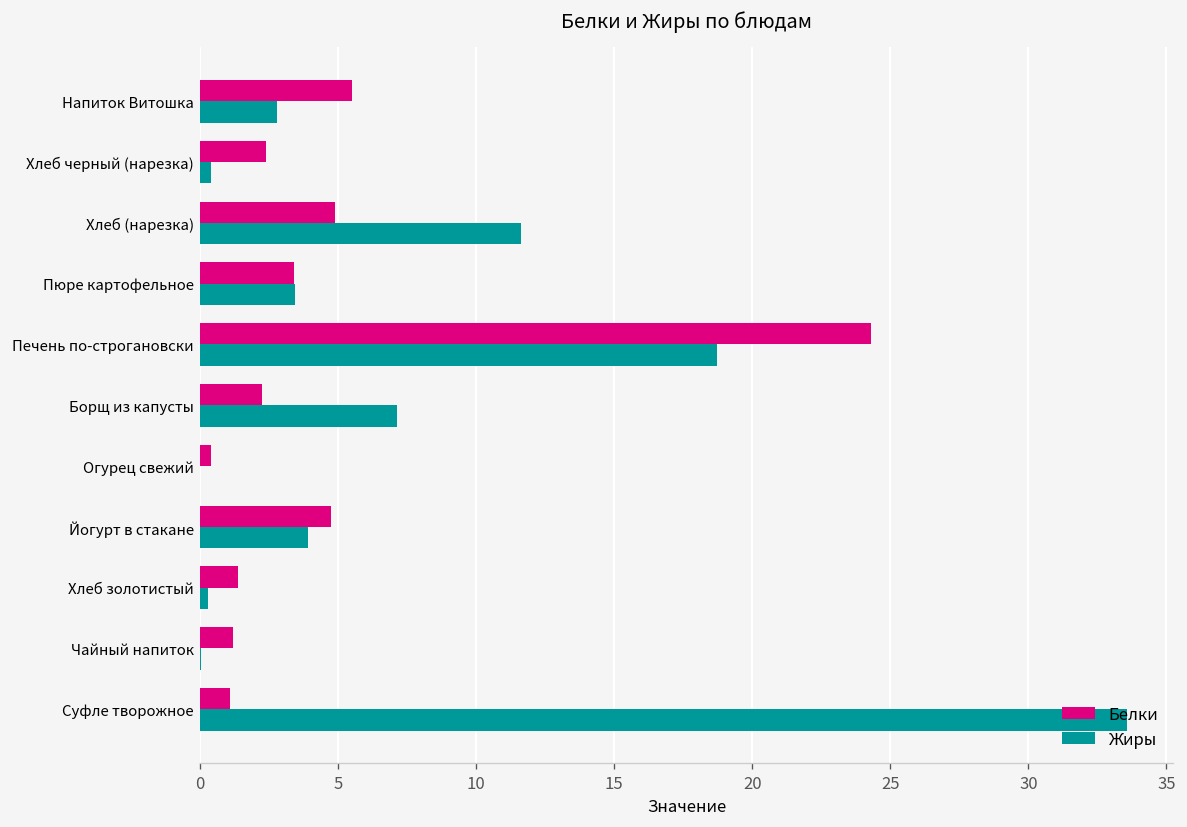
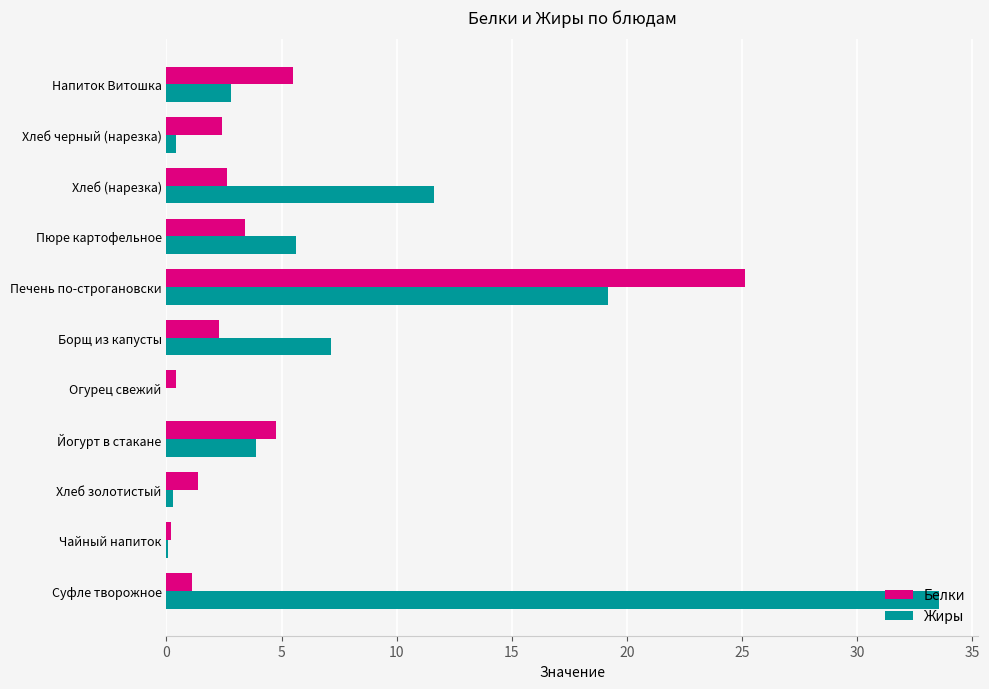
  {
    "Белки": {
      "Напиток Витошка": 5.5,
      "Хлеб черный (нарезка)": 2.4,
-     "Хлеб (нарезка)": 4.9,
+     "Хлеб (нарезка)": 2.6,
      "Пюре картофельное": 3.4,
-     "Печень по-строгановски": 24.3,
+     "Печень по-строгановски": 25.1,
      "Борщ из капусты": 2.3,
      "Огурец свежий": 0.4,
      "Йогурт в стакане": 4.8,
      "Хлеб золотистый": 1.4,
-     "Чайный напиток": 1.2,
+     "Чайный напиток": 0.2,
      "Суфле творожное": 1.1
    },
    "Жиры": {
      "Напиток Витошка": 2.8,
      "Хлеб черный (нарезка)": 0.4,
      "Хлеб (нарезка)": 11.6,
-     "Пюре картофельное": 3.5,
-     "Печень по-строгановски": 18.7,
+     "Пюре картофельное": 5.6,
+     "Печень по-строгановски": 19.2,
      "Борщ из капусты": 7.1,
      "Огурец свежий": 0.0,
      "Йогурт в стакане": 3.9,
      "Хлеб золотистый": 0.3,
      "Суфле творожное": 33.6
    }
  }
